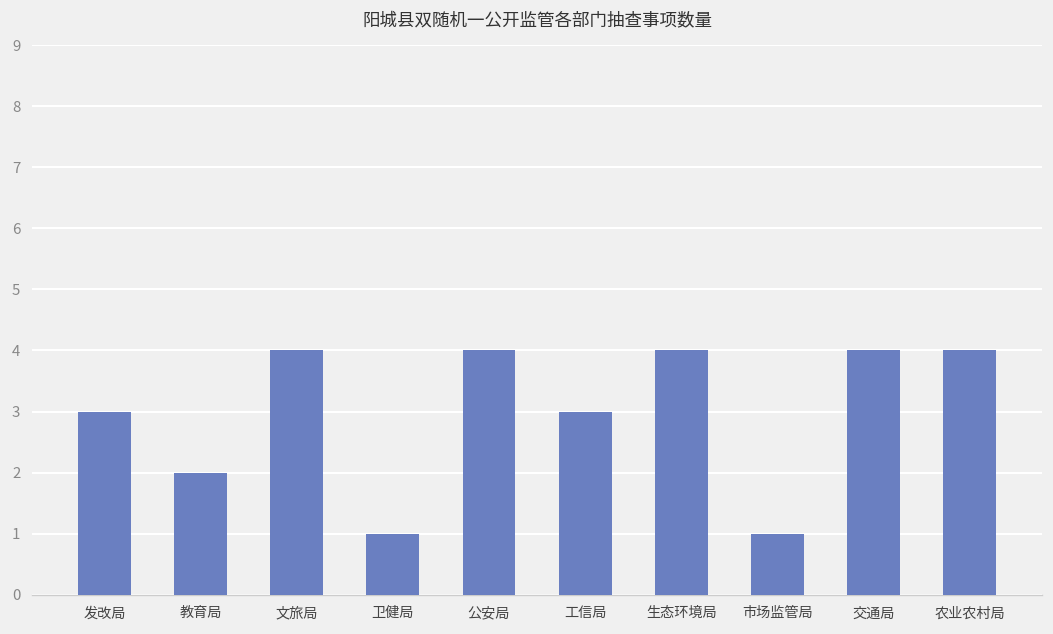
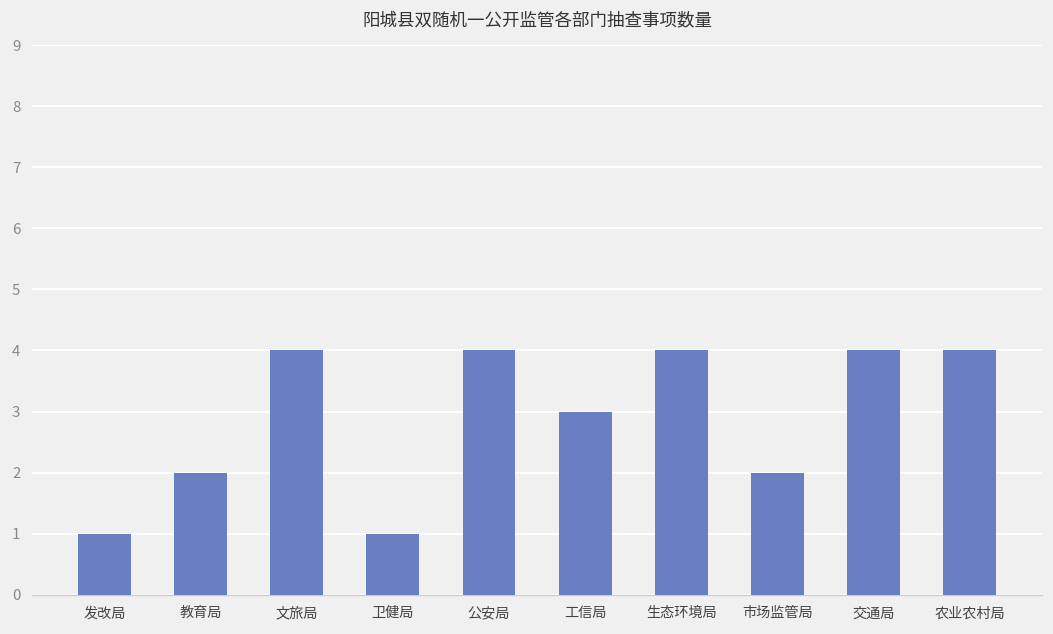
  {
-   "发改局": 3,
+   "发改局": 1,
    "教育局": 2,
    "文旅局": 4,
    "卫健局": 1,
    "公安局": 4,
    "工信局": 3,
    "生态环境局": 4,
-   "市场监管局": 1,
+   "市场监管局": 2,
    "交通局": 4,
    "农业农村局": 4
  }
